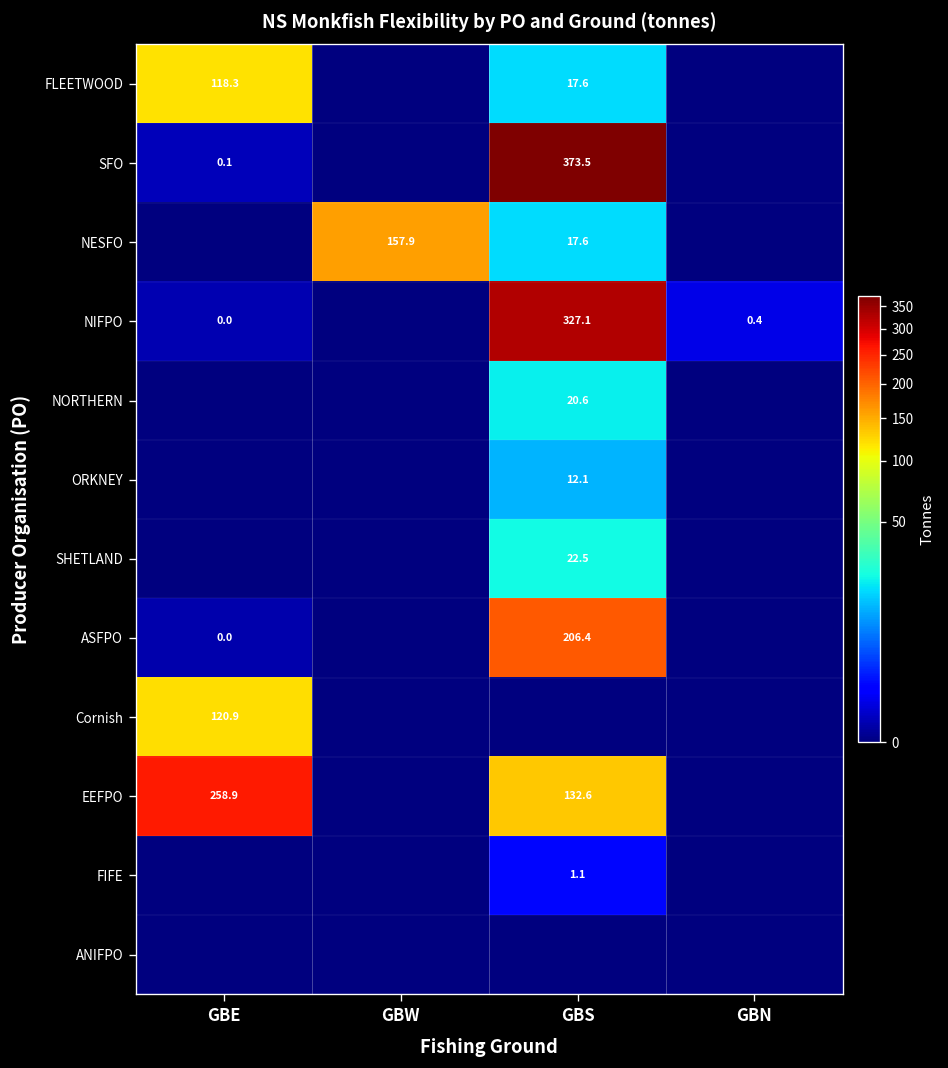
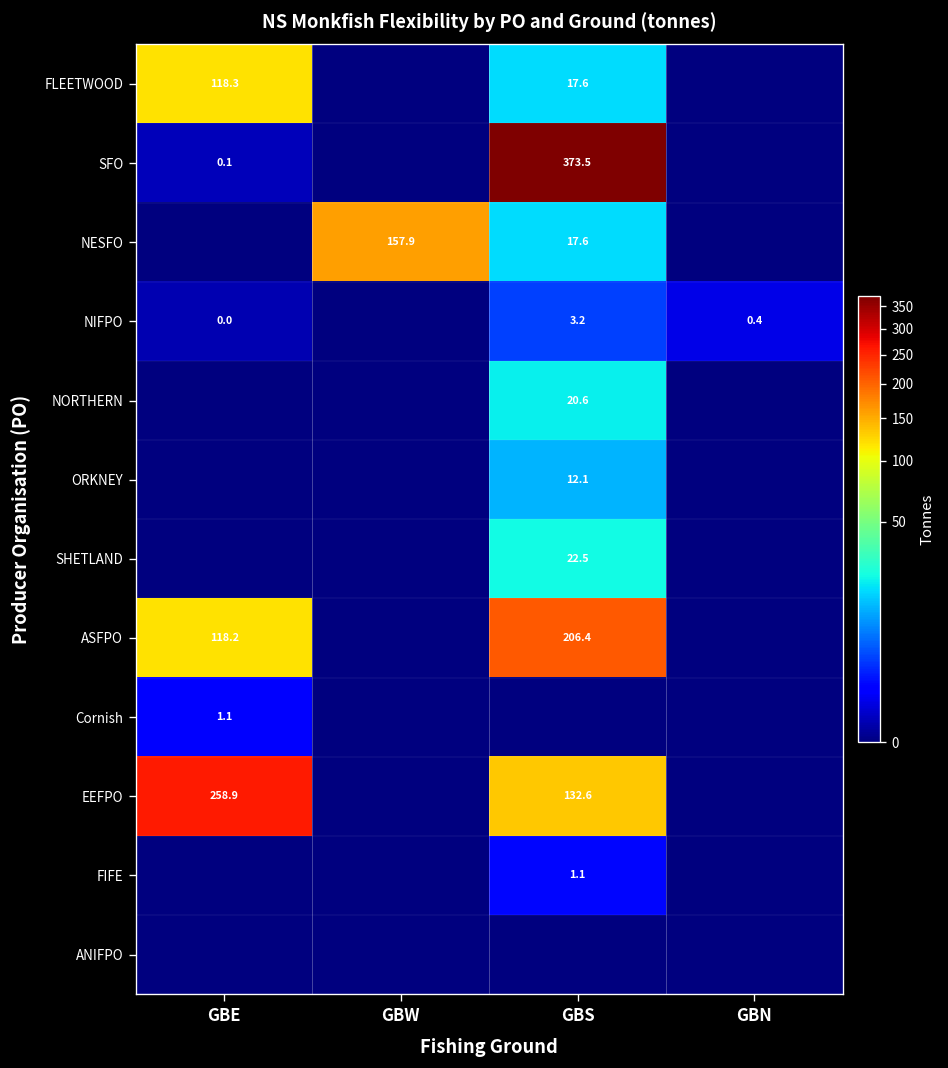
  {
    "FLEETWOOD": {
      "GBE": 118.3,
      "GBS": 17.6
    },
    "SFO": {
      "GBE": 0.1,
      "GBS": 373.5
    },
    "NESFO": {
      "GBW": 157.9,
      "GBS": 17.6
    },
    "NIFPO": {
      "GBE": 0.0,
-     "GBS": 327.1,
+     "GBS": 3.2,
      "GBN": 0.4
    },
    "NORTHERN": {
      "GBS": 20.6
    },
    "ORKNEY": {
      "GBS": 12.1
    },
    "SHETLAND": {
      "GBS": 22.5
    },
    "ASFPO": {
-     "GBE": 0.0,
+     "GBE": 118.2,
      "GBS": 206.4
    },
    "Cornish": {
-     "GBE": 120.9
+     "GBE": 1.1
    },
    "EEFPO": {
      "GBE": 258.9,
      "GBS": 132.6
    },
    "FIFE": {
      "GBS": 1.1
    }
  }
